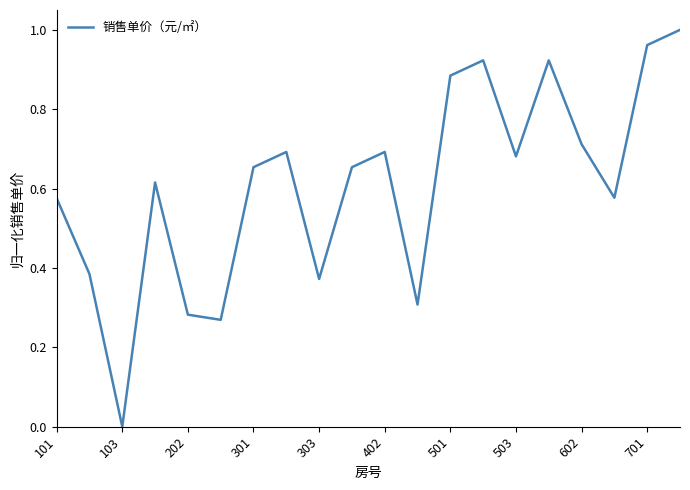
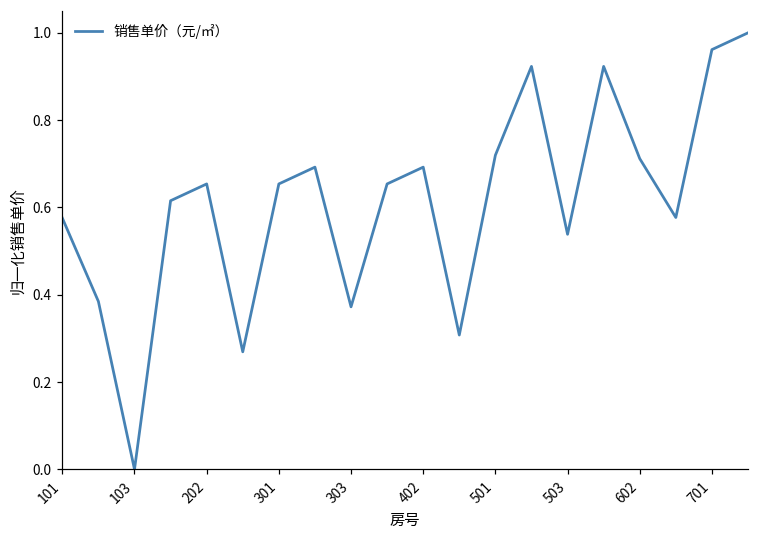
  {
    "101": 0.58,
    "103": 0.00,
-   "202": 0.28,
+   "202": 0.65,
    "301": 0.65,
    "303": 0.37,
    "402": 0.69,
-   "501": 0.88,
-   "503": 0.68,
+   "501": 0.72,
+   "503": 0.54,
    "602": 0.71,
    "701": 0.96
  }
